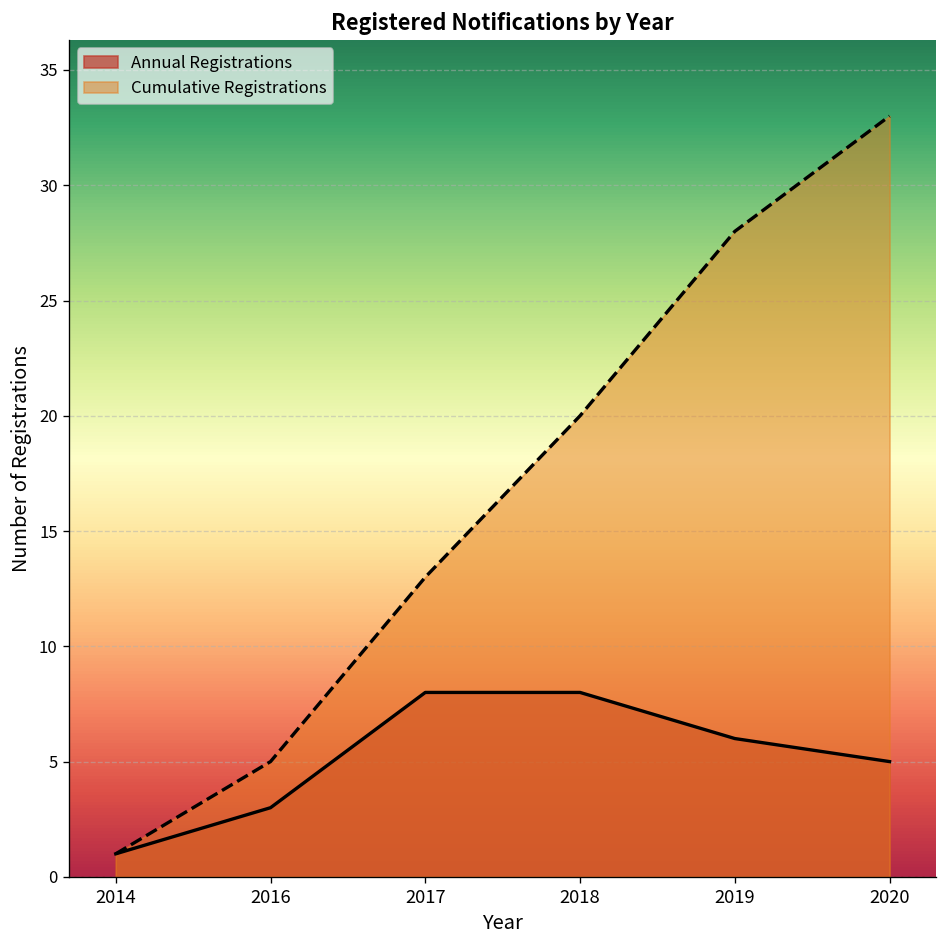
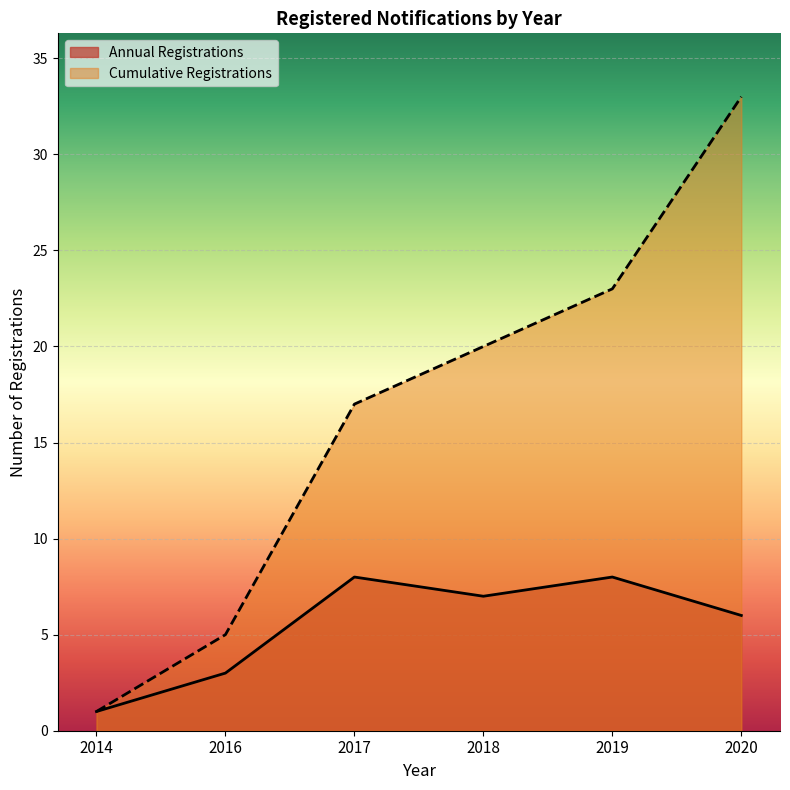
  {
    "Annual Registrations": {
      "2016": 3,
      "2017": 8,
-     "2018": 8,
-     "2019": 6,
-     "2020": 5
+     "2018": 7,
+     "2019": 8,
+     "2020": 6
    },
    "Cumulative Registrations": {
      "2016": 5,
-     "2017": 13,
+     "2017": 17,
      "2018": 20,
-     "2019": 28,
+     "2019": 23,
      "2020": 33
    }
  }
